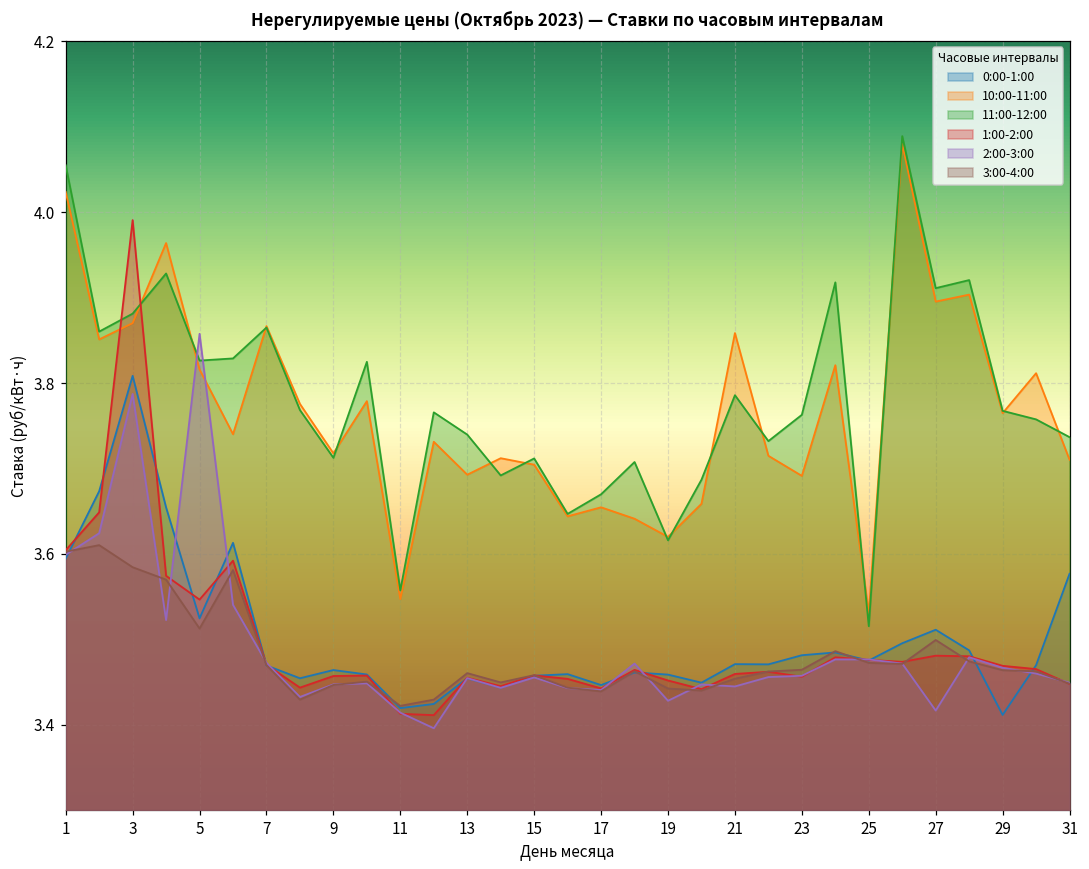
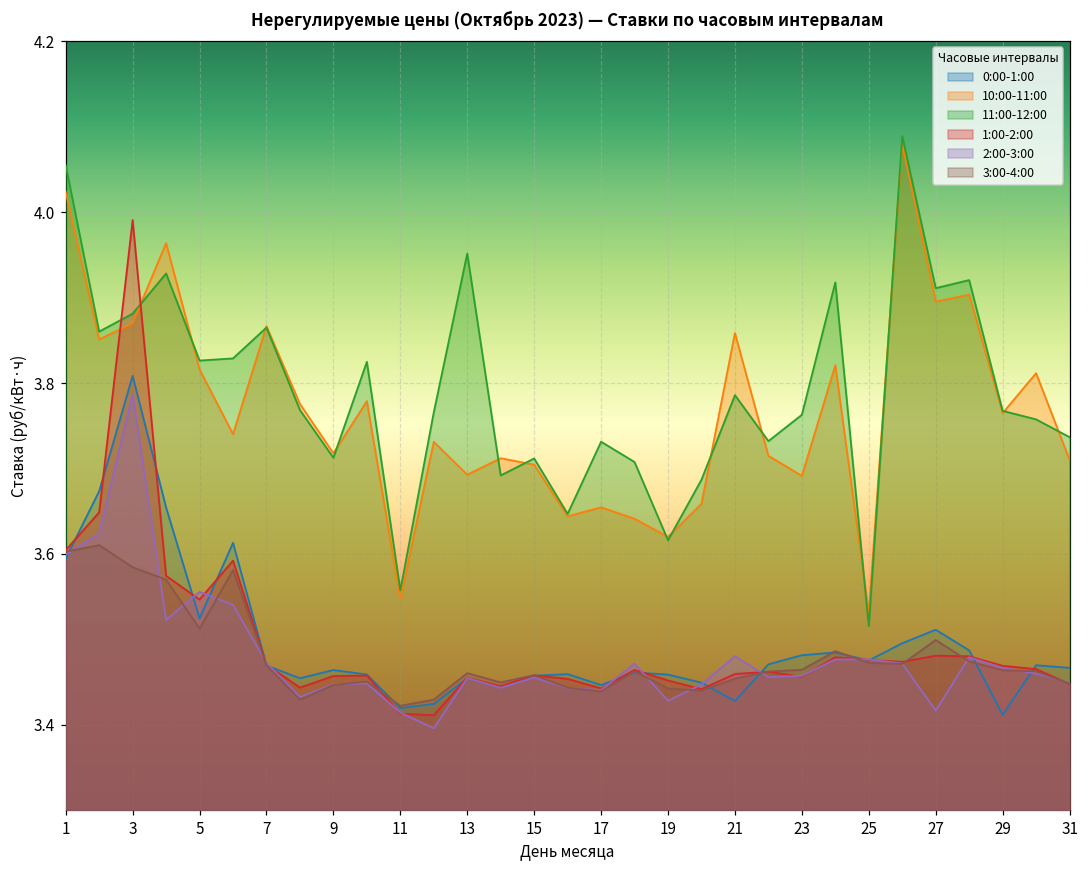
  {
    "0:00-1:00": {
      "1": 3.59,
      "3": 3.81,
      "5": 3.52,
      "9": 3.46,
      "17": 3.45,
      "19": 3.46,
-     "21": 3.47,
+     "21": 3.43,
      "23": 3.48,
      "27": 3.51,
      "29": 3.41,
-     "31": 3.58
+     "31": 3.47
    },
    "11:00-12:00": {
      "1": 4.05,
      "3": 3.88,
      "5": 3.83,
      "9": 3.71,
      "11": 3.56,
-     "13": 3.74,
+     "13": 3.95,
      "15": 3.71,
-     "17": 3.67,
+     "17": 3.73,
      "19": 3.62,
      "21": 3.79,
      "23": 3.76,
      "25": 3.52,
      "27": 3.91,
      "31": 3.74
    },
    "2:00-3:00": {
      "1": 3.60,
      "3": 3.79,
-     "5": 3.86,
+     "5": 3.56,
      "19": 3.43,
-     "21": 3.45,
+     "21": 3.48,
      "27": 3.42
    }
  }
